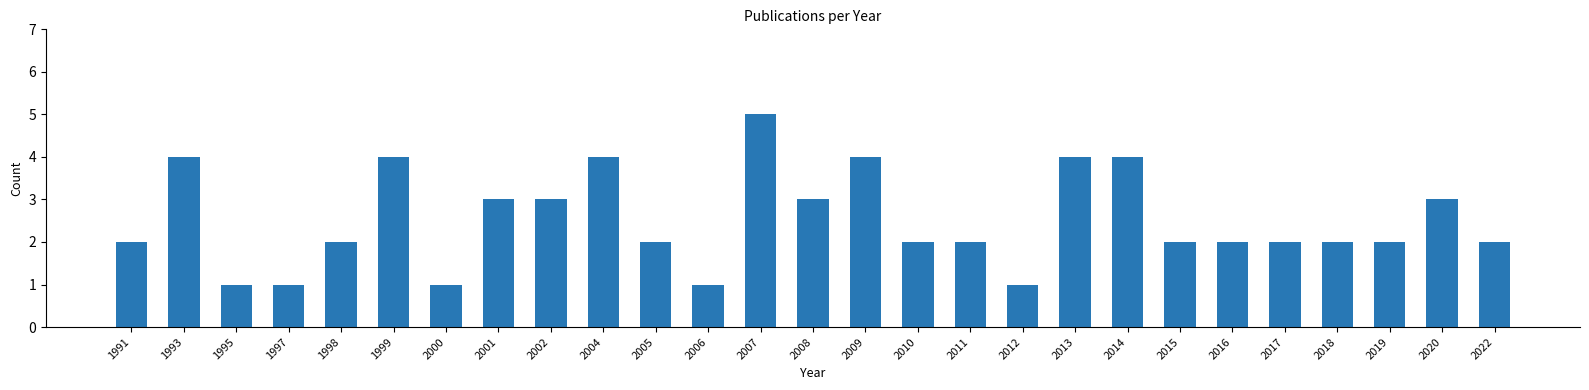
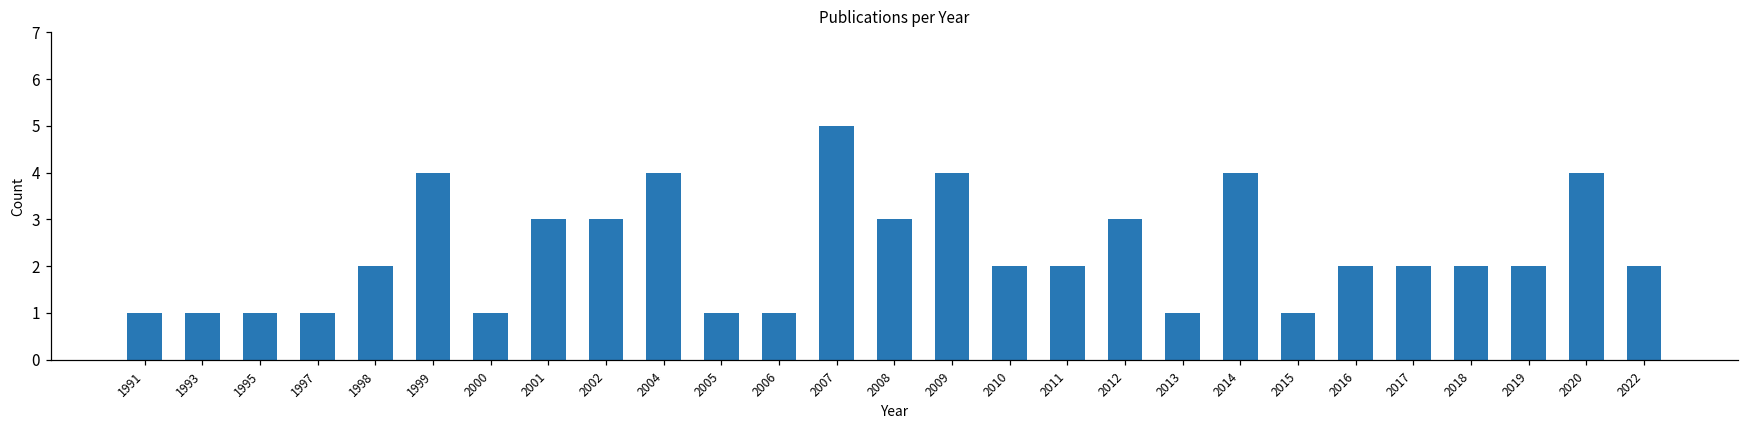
  {
-   "1991": 2,
-   "1993": 4,
+   "1991": 1,
+   "1993": 1,
    "1995": 1,
    "1997": 1,
    "1998": 2,
    "1999": 4,
    "2000": 1,
    "2001": 3,
    "2002": 3,
    "2004": 4,
-   "2005": 2,
+   "2005": 1,
    "2006": 1,
    "2007": 5,
    "2008": 3,
    "2009": 4,
    "2010": 2,
    "2011": 2,
-   "2012": 1,
-   "2013": 4,
+   "2012": 3,
+   "2013": 1,
    "2014": 4,
-   "2015": 2,
+   "2015": 1,
    "2016": 2,
    "2017": 2,
    "2018": 2,
    "2019": 2,
-   "2020": 3,
+   "2020": 4,
    "2022": 2
  }
